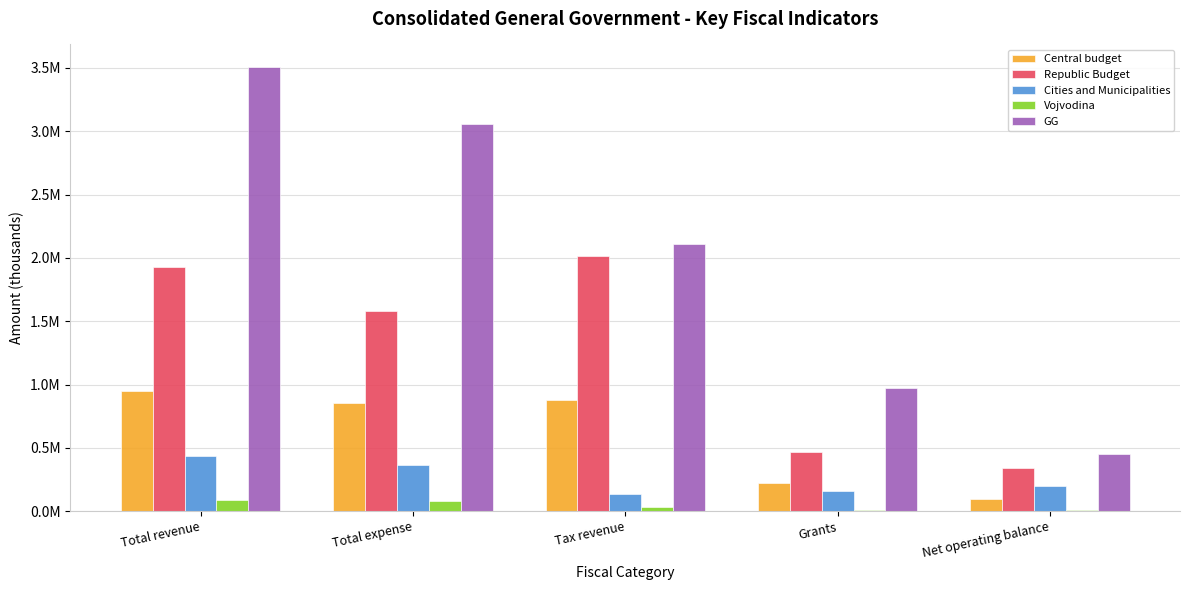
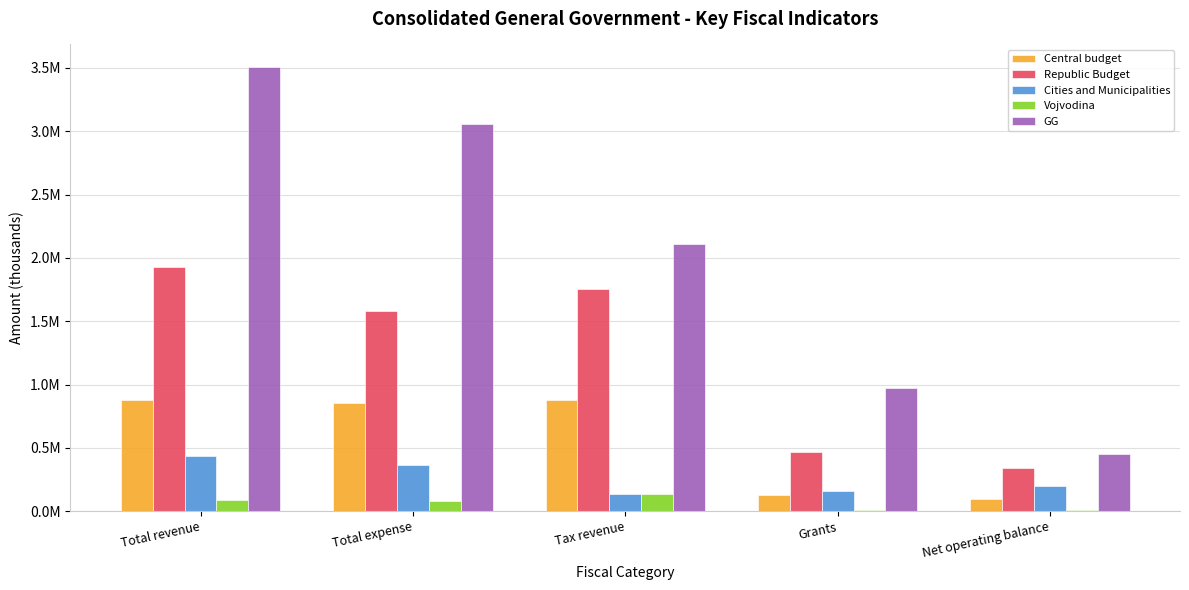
  {
    "Central budget": {
-     "Total revenue": 950000,
+     "Total revenue": 870000,
      "Total expense": 850000,
      "Tax revenue": 880000,
-     "Grants": 220000,
+     "Grants": 130000,
      "Net operating balance": 90000
    },
    "Republic Budget": {
      "Total revenue": 1930000,
      "Total expense": 1580000,
-     "Tax revenue": 2020000,
+     "Tax revenue": 1750000,
      "Grants": 470000,
      "Net operating balance": 340000
    },
    "Cities and Municipalities": {
      "Total revenue": 440000,
      "Total expense": 370000,
      "Tax revenue": 140000,
      "Grants": 160000,
      "Net operating balance": 200000
    },
    "Vojvodina": {
      "Total revenue": 90000,
      "Total expense": 80000,
-     "Tax revenue": 30000
+     "Tax revenue": 130000
    },
    "GG": {
      "Total revenue": 3510000,
      "Total expense": 3060000,
      "Tax revenue": 2110000,
      "Grants": 970000,
      "Net operating balance": 450000
    }
  }
